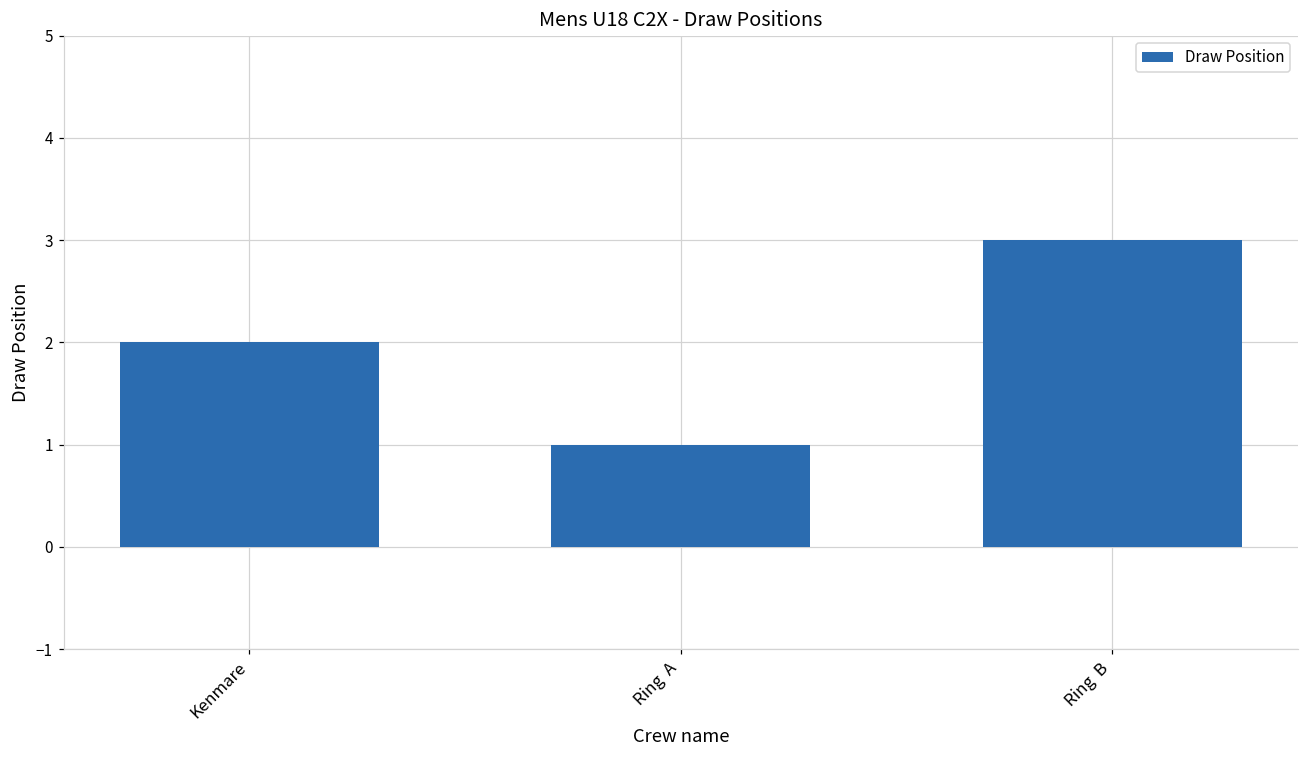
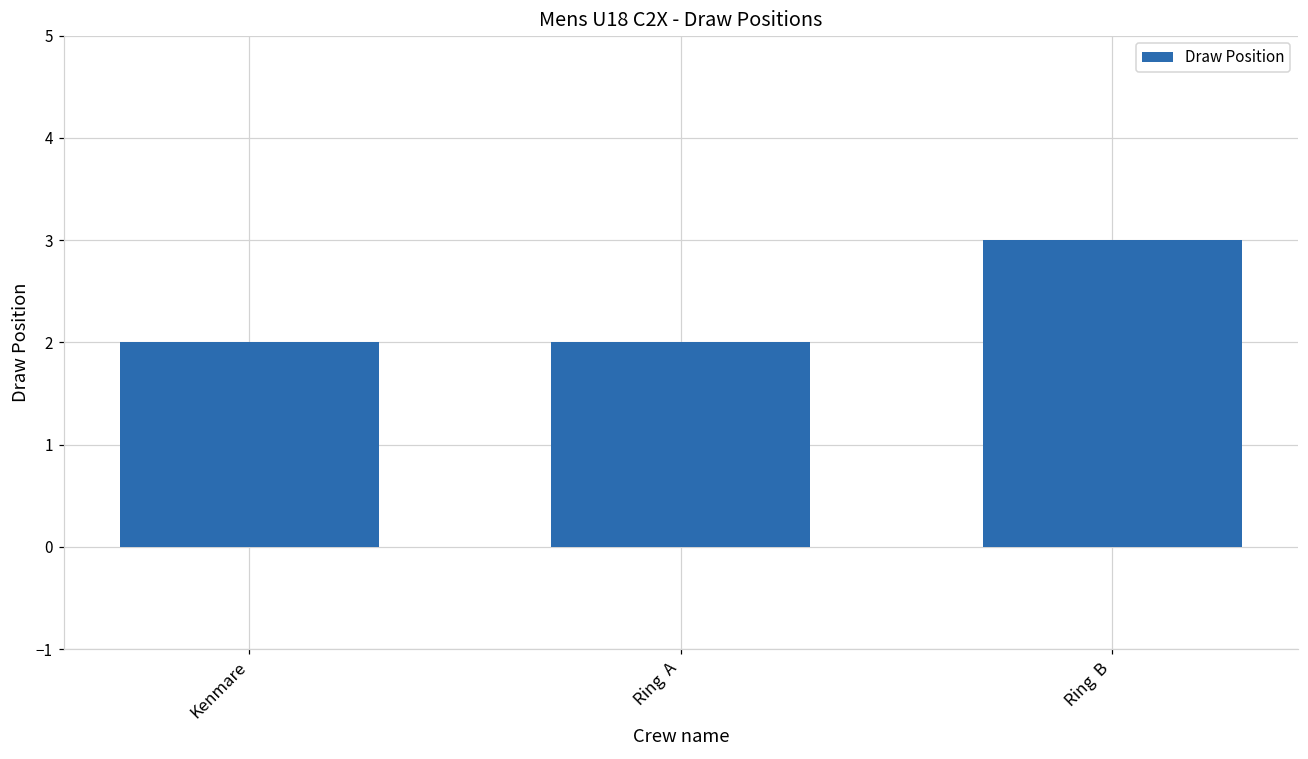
  {
    "Kenmare": 2,
-   "Ring A": 1,
+   "Ring A": 2,
    "Ring B": 3
  }
